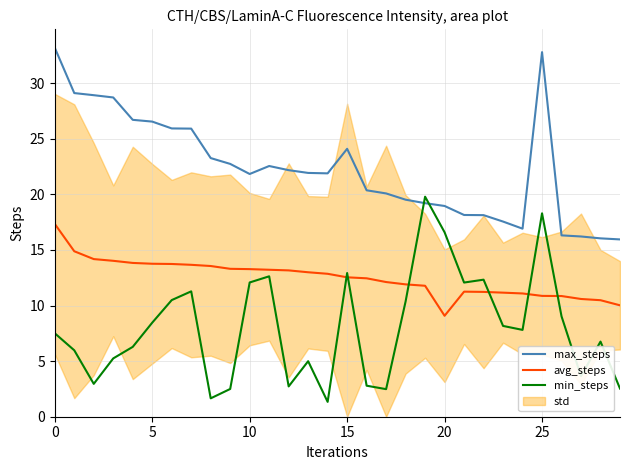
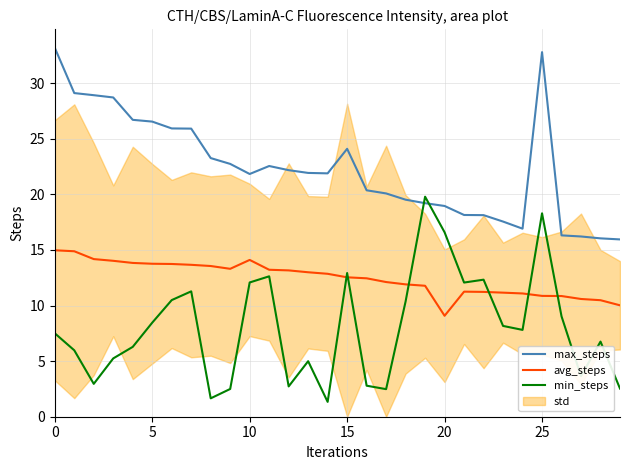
  {
    "max_steps": {
      "0": 33.2,
      "5": 26.6,
      "10": 21.8,
      "15": 24.1,
      "20": 19.0,
      "25": 32.8
    },
    "std": {
      "15": 28.2
    },
    "avg_steps": {
-     "0": 17.3,
+     "0": 15.0,
      "5": 13.8,
-     "10": 13.3,
+     "10": 14.1,
      "15": 12.5,
      "20": 9.1,
      "25": 10.9
    },
    "min_steps": {
      "0": 7.5,
      "5": 8.5,
      "10": 12.1,
      "15": 12.9,
      "20": 16.6,
      "25": 18.3
    }
  }
